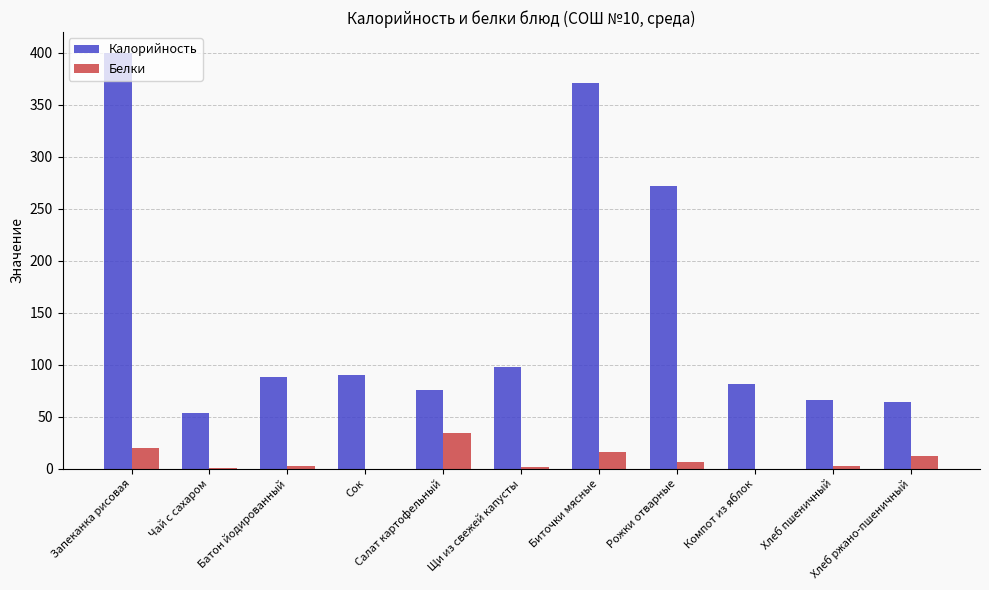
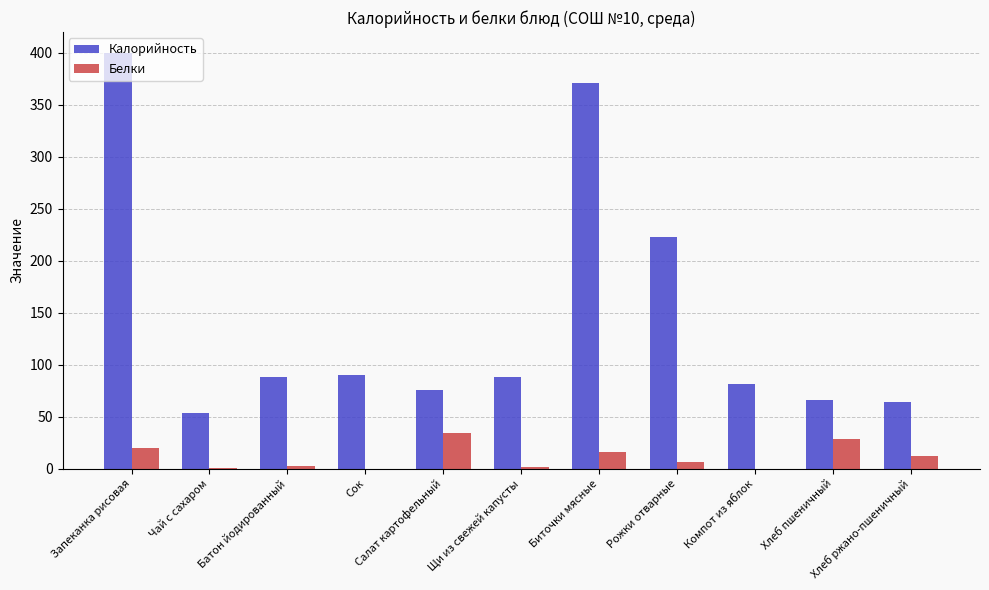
  {
    "Калорийность": {
      "Чай с сахаром": 53,
      "Батон йодированный": 88,
      "Сок": 90,
      "Салат картофельный": 75,
-     "Щи из свежей капусты": 97,
+     "Щи из свежей капусты": 88,
      "Биточки мясные": 371,
-     "Рожки отварные": 272,
+     "Рожки отварные": 222,
      "Компот из яблок": 81,
      "Хлеб пшеничный": 66,
      "Хлеб ржано-пшеничный": 64
    },
    "Белки": {
      "Запеканка рисовая": 20,
      "Батон йодированный": 3,
      "Сок": 0,
      "Салат картофельный": 34,
      "Биточки мясные": 16,
      "Рожки отварные": 6,
      "Компот из яблок": 0,
-     "Хлеб пшеничный": 2,
+     "Хлеб пшеничный": 29,
      "Хлеб ржано-пшеничный": 13
    }
  }
